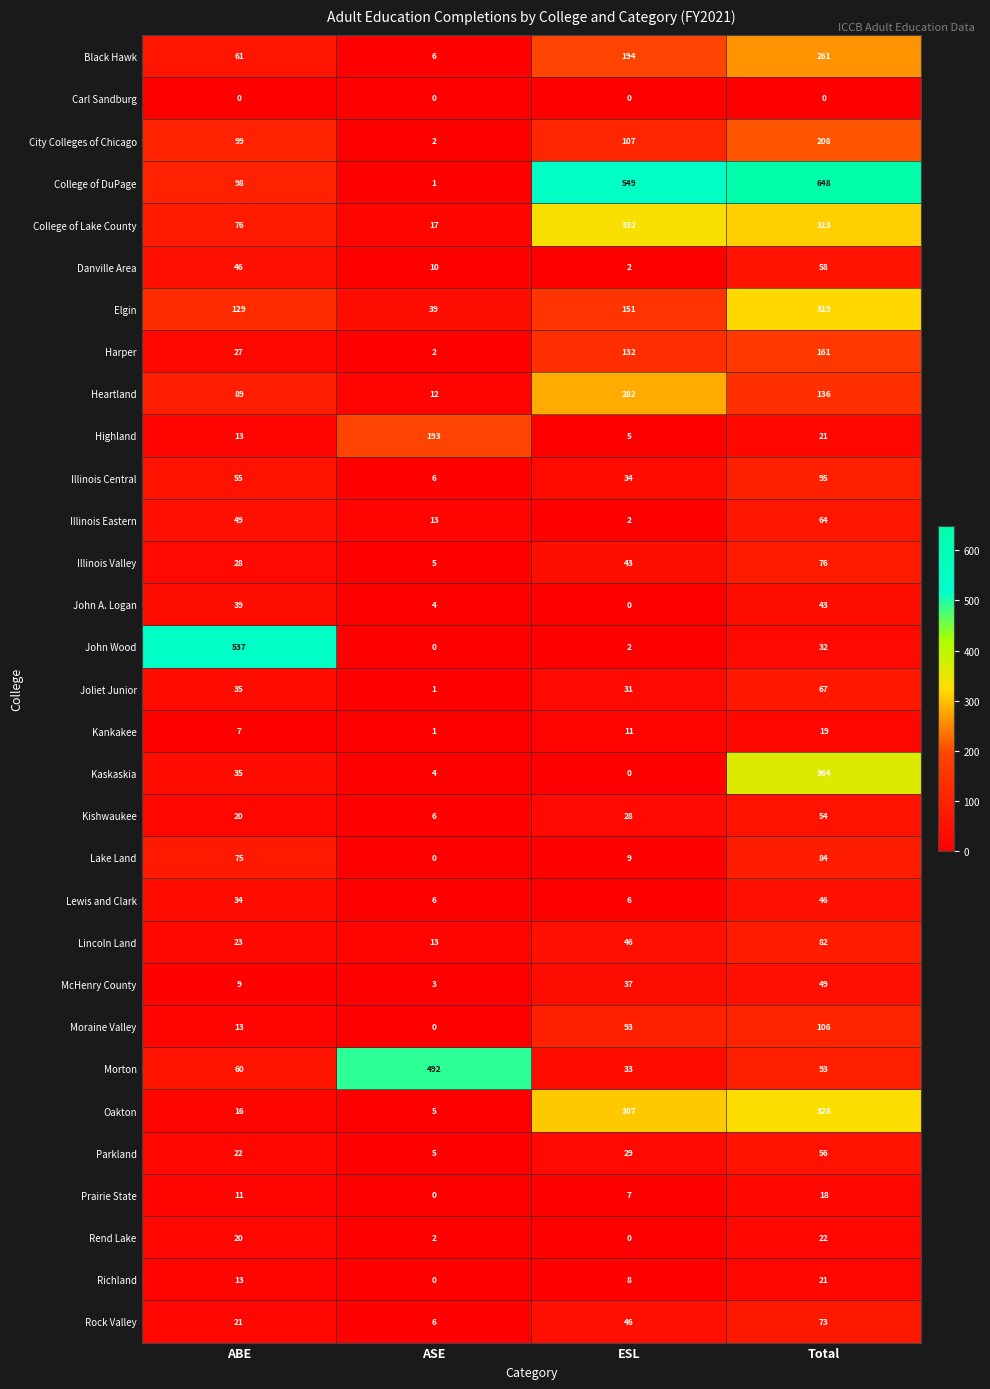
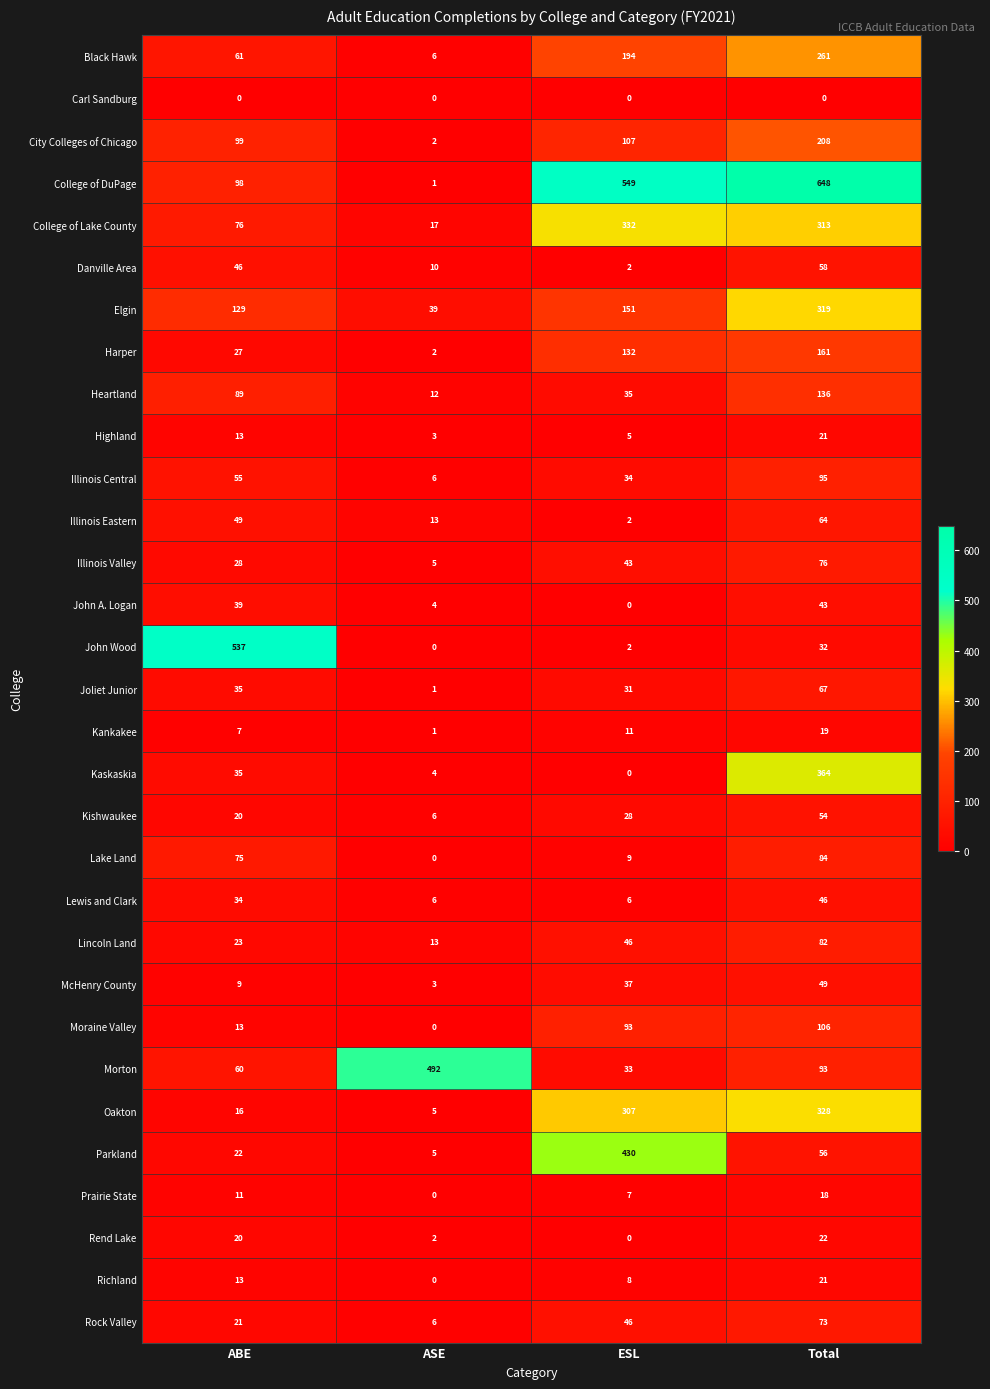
  {
    "Black Hawk": {
      "ABE": 61,
      "ASE": 6,
      "ESL": 194,
      "Total": 261
    },
    "Carl Sandburg": {
      "ABE": 0,
      "ASE": 0,
      "ESL": 0,
      "Total": 0
    },
    "City Colleges of Chicago": {
      "ABE": 99,
      "ASE": 2,
      "ESL": 107,
      "Total": 208
    },
    "College of DuPage": {
      "ABE": 98,
      "ASE": 1,
      "ESL": 549,
      "Total": 648
    },
    "College of Lake County": {
      "ABE": 76,
      "ASE": 17,
      "ESL": 332,
      "Total": 313
    },
    "Danville Area": {
      "ABE": 46,
      "ASE": 10,
      "ESL": 2,
      "Total": 58
    },
    "Elgin": {
      "ABE": 129,
      "ASE": 39,
      "ESL": 151,
      "Total": 319
    },
    "Harper": {
      "ABE": 27,
      "ASE": 2,
      "ESL": 132,
      "Total": 161
    },
    "Heartland": {
      "ABE": 89,
      "ASE": 12,
-     "ESL": 282,
+     "ESL": 35,
      "Total": 136
    },
    "Highland": {
      "ABE": 13,
-     "ASE": 193,
+     "ASE": 3,
      "ESL": 5,
      "Total": 21
    },
    "Illinois Central": {
      "ABE": 55,
      "ASE": 6,
      "ESL": 34,
      "Total": 95
    },
    "Illinois Eastern": {
      "ABE": 49,
      "ASE": 13,
      "ESL": 2,
      "Total": 64
    },
    "Illinois Valley": {
      "ABE": 28,
      "ASE": 5,
      "ESL": 43,
      "Total": 76
    },
    "John A. Logan": {
      "ABE": 39,
      "ASE": 4,
      "ESL": 0,
      "Total": 43
    },
    "John Wood": {
      "ABE": 537,
      "ASE": 0,
      "ESL": 2,
      "Total": 32
    },
    "Joliet Junior": {
      "ABE": 35,
      "ASE": 1,
      "ESL": 31,
      "Total": 67
    },
    "Kankakee": {
      "ABE": 7,
      "ASE": 1,
      "ESL": 11,
      "Total": 19
    },
    "Kaskaskia": {
      "ABE": 35,
      "ASE": 4,
      "ESL": 0,
      "Total": 364
    },
    "Kishwaukee": {
      "ABE": 20,
      "ASE": 6,
      "ESL": 28,
      "Total": 54
    },
    "Lake Land": {
      "ABE": 75,
      "ASE": 0,
      "ESL": 9,
      "Total": 84
    },
    "Lewis and Clark": {
      "ABE": 34,
      "ASE": 6,
      "ESL": 6,
      "Total": 46
    },
    "Lincoln Land": {
      "ABE": 23,
      "ASE": 13,
      "ESL": 46,
      "Total": 82
    },
    "McHenry County": {
      "ABE": 9,
      "ASE": 3,
      "ESL": 37,
      "Total": 49
    },
    "Moraine Valley": {
      "ABE": 13,
      "ASE": 0,
      "ESL": 93,
      "Total": 106
    },
    "Morton": {
      "ABE": 60,
      "ASE": 492,
      "ESL": 33,
      "Total": 93
    },
    "Oakton": {
      "ABE": 16,
      "ASE": 5,
      "ESL": 307,
      "Total": 328
    },
    "Parkland": {
      "ABE": 22,
      "ASE": 5,
-     "ESL": 29,
+     "ESL": 430,
      "Total": 56
    },
    "Prairie State": {
      "ABE": 11,
      "ASE": 0,
      "ESL": 7,
      "Total": 18
    },
    "Rend Lake": {
      "ABE": 20,
      "ASE": 2,
      "ESL": 0,
      "Total": 22
    },
    "Richland": {
      "ABE": 13,
      "ASE": 0,
      "ESL": 8,
      "Total": 21
    },
    "Rock Valley": {
      "ABE": 21,
      "ASE": 6,
      "ESL": 46,
      "Total": 73
    }
  }
